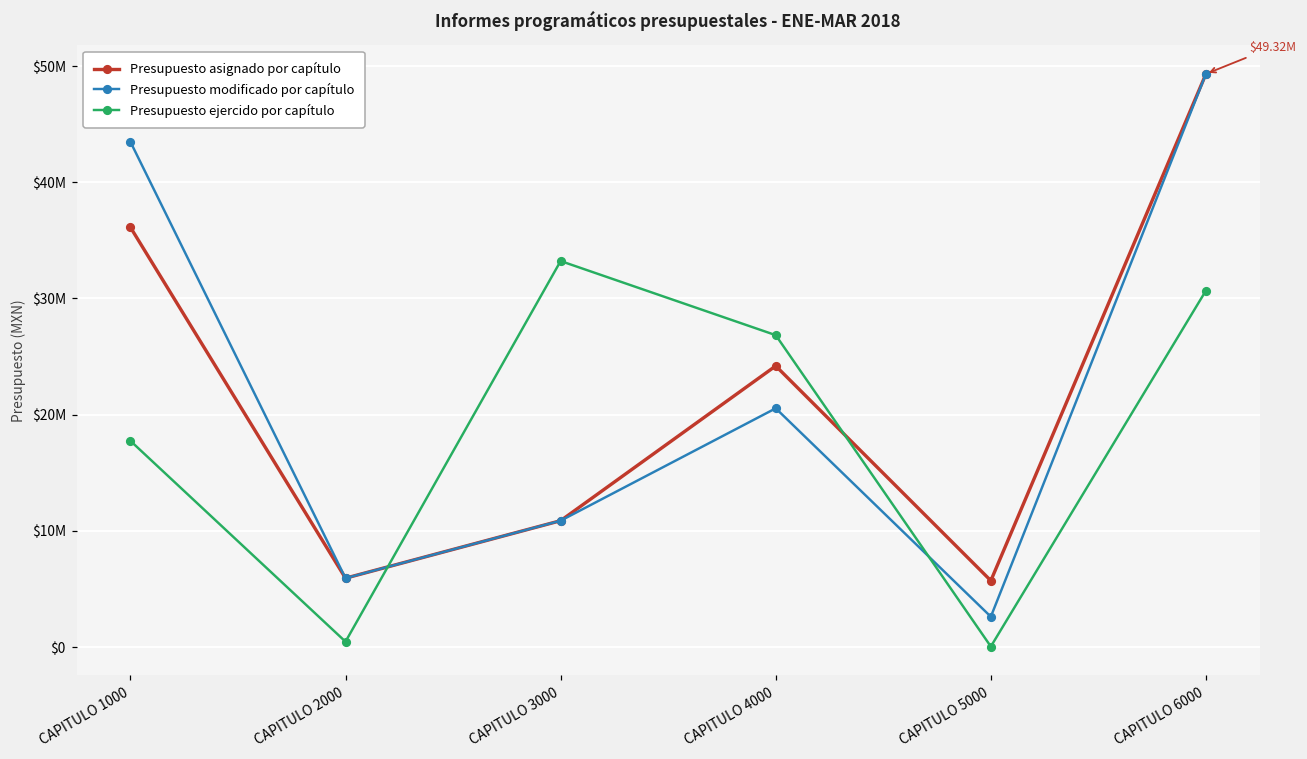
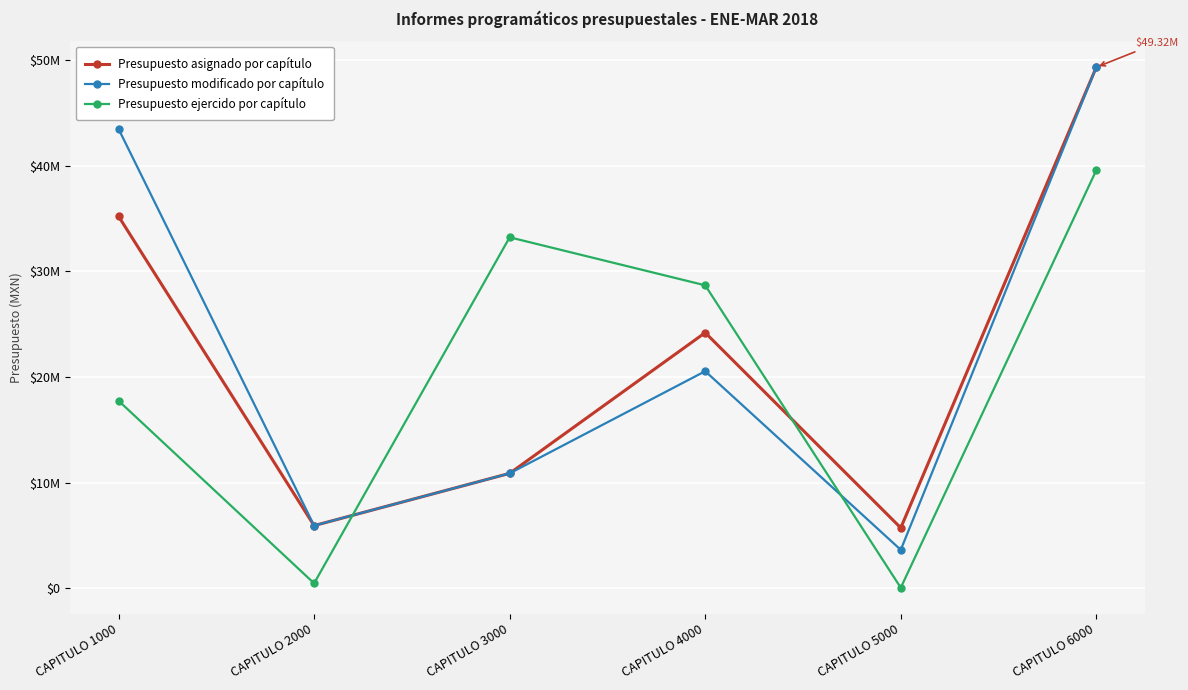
  {
    "Presupuesto asignado por capítulo": {
-     "CAPITULO 1000": "$36100000",
+     "CAPITULO 1000": "$35200000",
      "CAPITULO 4000": "$24200000",
      "CAPITULO 5000": "$5700000"
    },
    "Presupuesto modificado por capítulo": {
      "CAPITULO 1000": "$43500000",
      "CAPITULO 4000": "$20500000",
-     "CAPITULO 5000": "$2600000"
+     "CAPITULO 5000": "$3600000"
    },
    "Presupuesto ejercido por capítulo": {
      "CAPITULO 1000": "$17700000",
      "CAPITULO 2000": "$500000",
      "CAPITULO 3000": "$33200000",
-     "CAPITULO 4000": "$26800000",
+     "CAPITULO 4000": "$28700000",
      "CAPITULO 5000": "$0",
-     "CAPITULO 6000": "$30700000"
+     "CAPITULO 6000": "$39600000"
    }
  }
